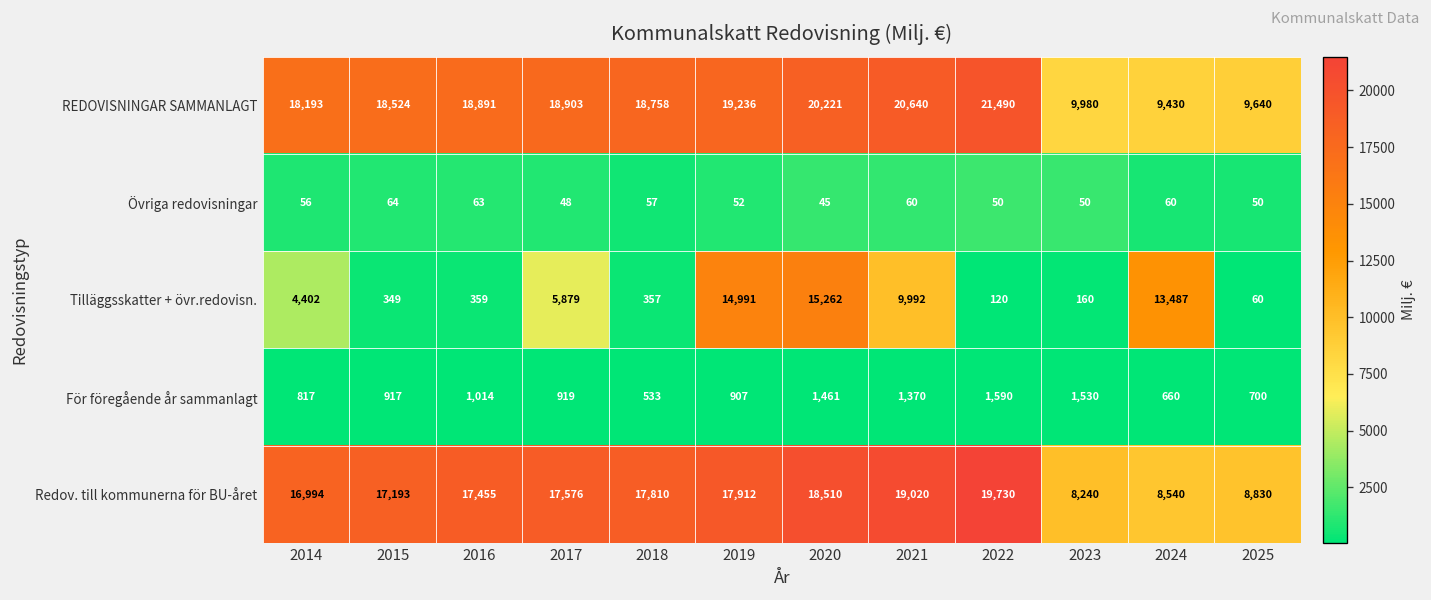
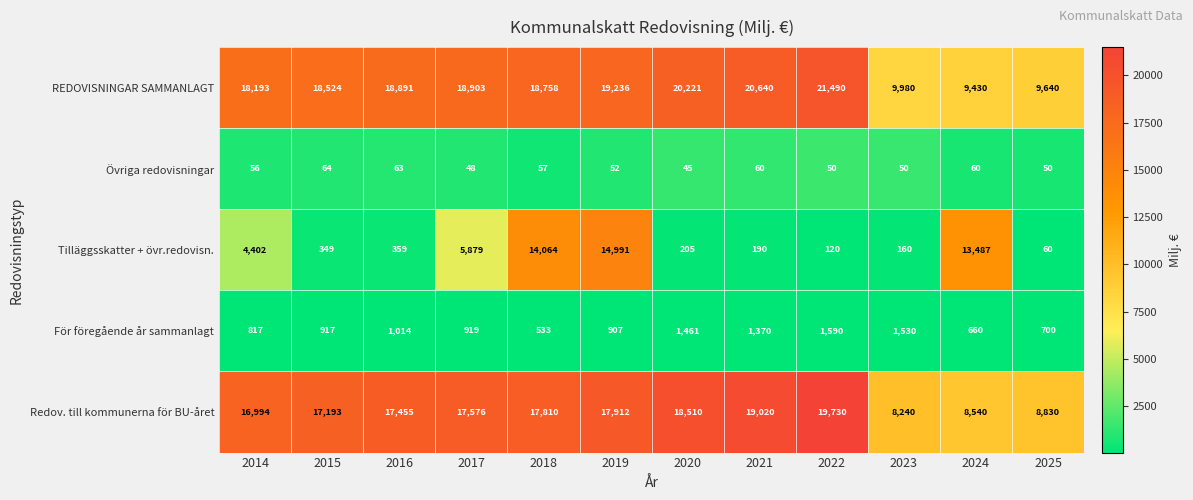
  {
    "REDOVISNINGAR SAMMANLAGT": {
      "2014": "18,193",
      "2015": "18,524",
      "2016": "18,891",
      "2017": "18,903",
      "2018": "18,758",
      "2019": "19,236",
      "2020": "20,221",
      "2021": "20,640",
      "2022": "21,490",
      "2023": "9,980",
      "2024": "9,430",
      "2025": "9,640"
    },
    "Övriga redovisningar": {
      "2014": "56",
      "2015": "64",
      "2016": "63",
      "2017": "48",
      "2018": "57",
      "2019": "52",
      "2020": "45",
      "2021": "60",
      "2022": "50",
      "2023": "50",
      "2024": "60",
      "2025": "50"
    },
    "Tilläggsskatter + övr.redovisn.": {
      "2014": "4,402",
      "2015": "349",
      "2016": "359",
      "2017": "5,879",
-     "2018": "357",
+     "2018": "14,064",
      "2019": "14,991",
-     "2020": "15,262",
-     "2021": "9,992",
+     "2020": "205",
+     "2021": "190",
      "2022": "120",
      "2023": "160",
      "2024": "13,487",
      "2025": "60"
    },
    "För föregående år sammanlagt": {
      "2014": "817",
      "2015": "917",
      "2016": "1,014",
      "2017": "919",
      "2018": "533",
      "2019": "907",
      "2020": "1,461",
      "2021": "1,370",
      "2022": "1,590",
      "2023": "1,530",
      "2024": "660",
      "2025": "700"
    },
    "Redov. till kommunerna för BU-året": {
      "2014": "16,994",
      "2015": "17,193",
      "2016": "17,455",
      "2017": "17,576",
      "2018": "17,810",
      "2019": "17,912",
      "2020": "18,510",
      "2021": "19,020",
      "2022": "19,730",
      "2023": "8,240",
      "2024": "8,540",
      "2025": "8,830"
    }
  }
